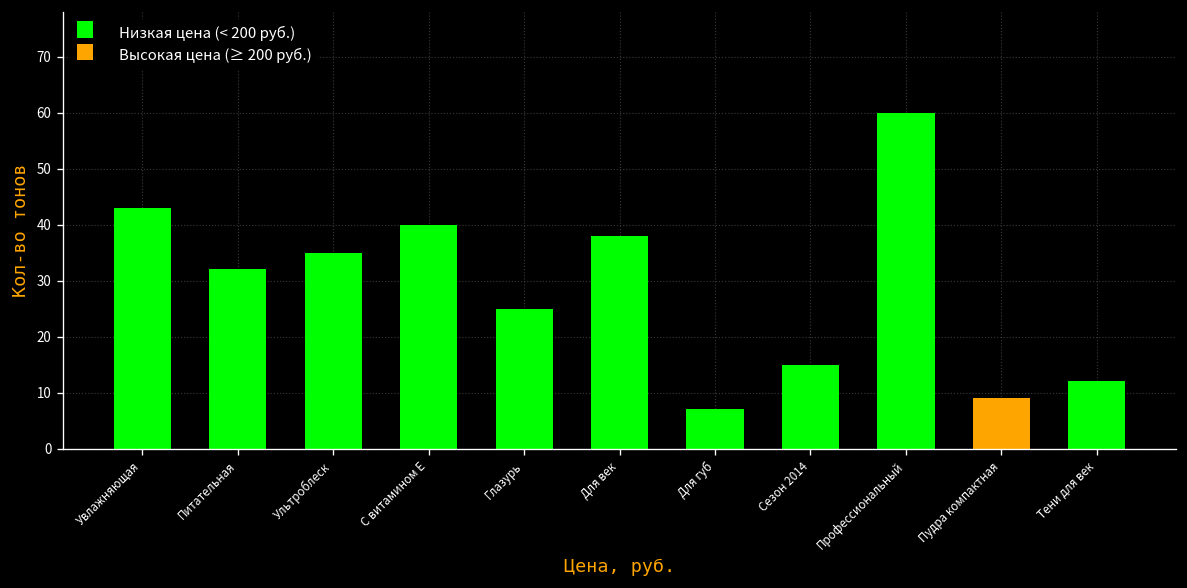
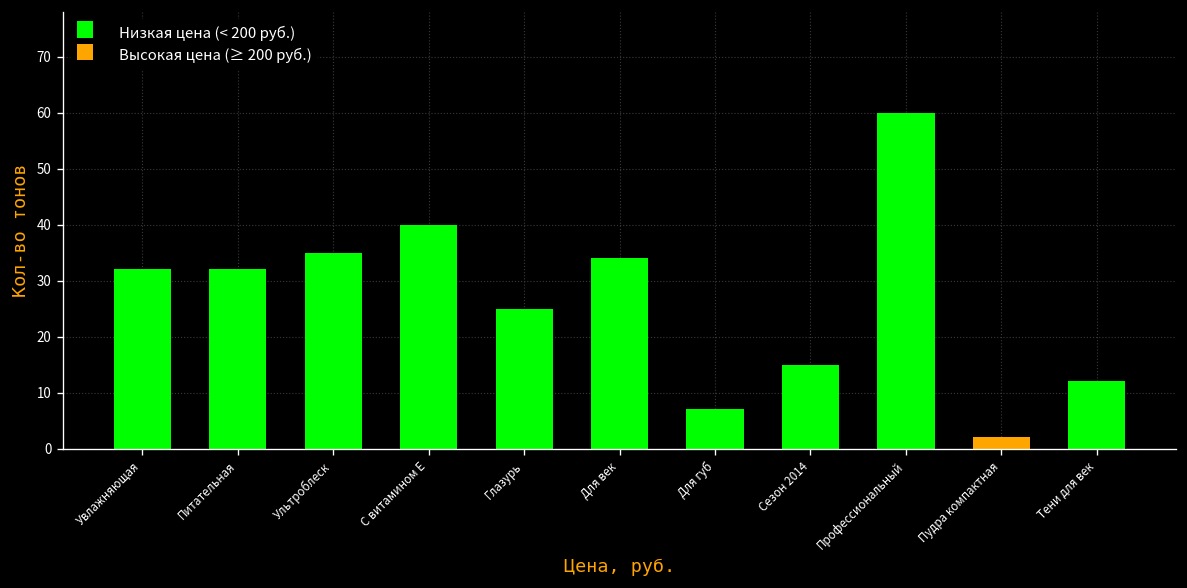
  {
    "Низкая цена (< 200 руб.)": {
-     "Увлажняющая": 43,
+     "Увлажняющая": 32,
      "Питательная": 32,
      "Ультроблеск": 35,
      "С витамином Е": 40,
      "Глазурь": 25,
-     "Для век": 38,
+     "Для век": 34,
      "Для губ": 7,
      "Сезон 2014": 15,
      "Профессиональный": 60,
      "Пудра компактная": 0,
      "Тени для век": 12
    },
    "Высокая цена (≥ 200 руб.)": {
      "Увлажняющая": 0,
      "Питательная": 0,
      "Ультроблеск": 0,
      "С витамином Е": 0,
      "Глазурь": 0,
      "Для век": 0,
      "Для губ": 0,
      "Сезон 2014": 0,
      "Профессиональный": 0,
-     "Пудра компактная": 9,
+     "Пудра компактная": 2,
      "Тени для век": 0
    }
  }
